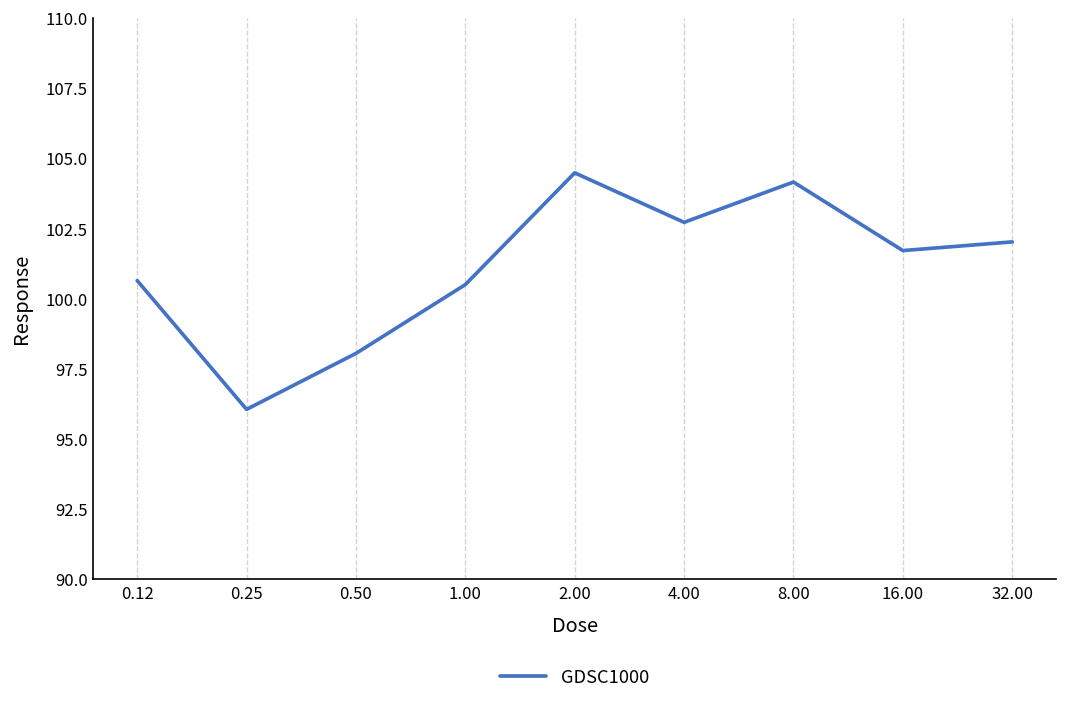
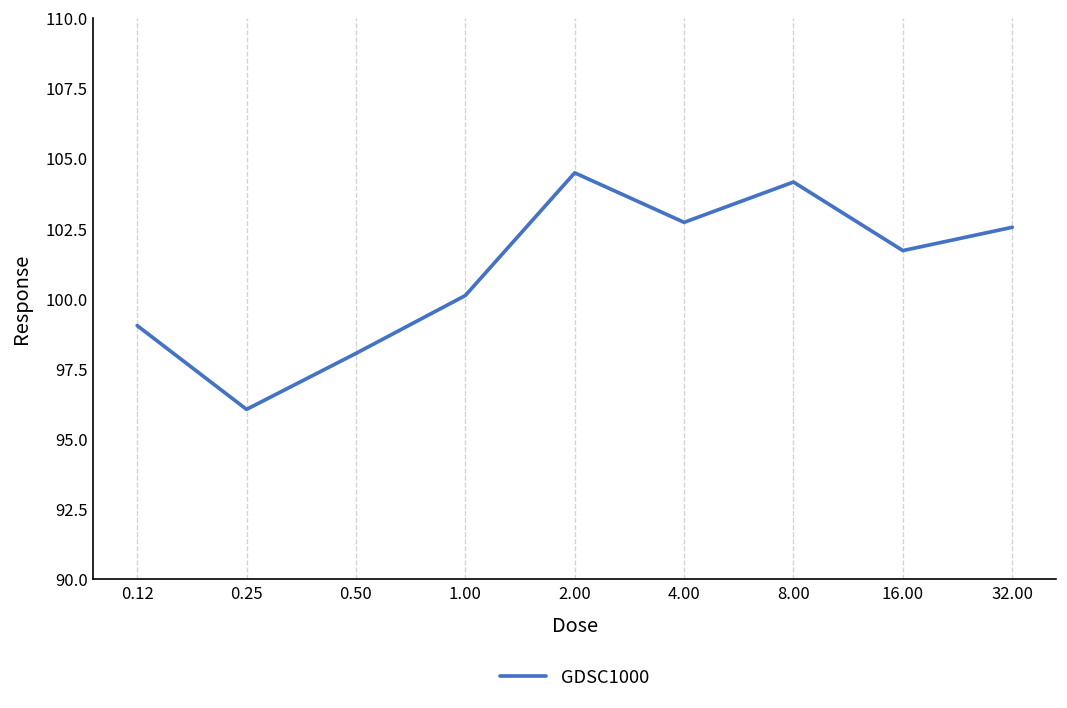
  {
-   "0.12": 100.6,
+   "0.12": 99.0,
    "0.25": 96.0,
    "0.50": 98.0,
-   "1.00": 100.5,
+   "1.00": 100.1,
    "2.00": 104.5,
    "4.00": 102.7,
    "8.00": 104.1,
    "16.00": 101.7,
-   "32.00": 102.0
+   "32.00": 102.5
  }
